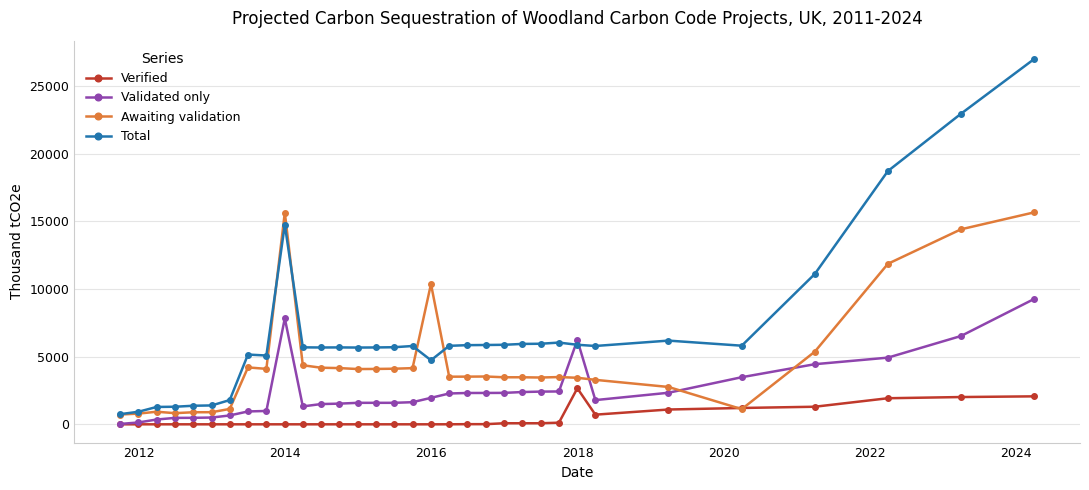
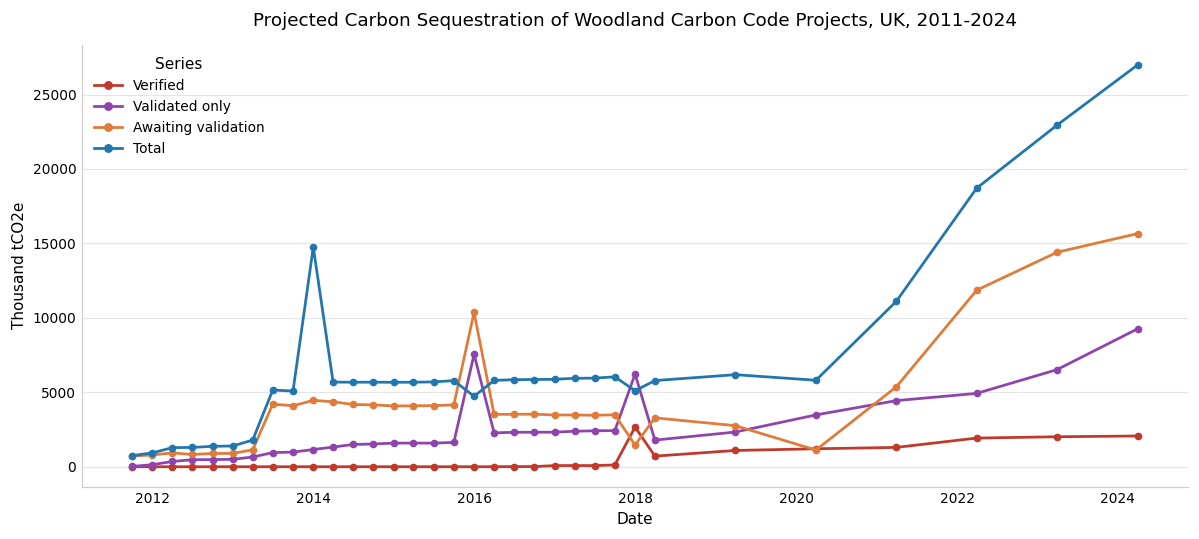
  {
    "Verified": {
      "2014": 0,
      "2016": 0,
      "2018": 2700
    },
    "Validated only": {
-     "2014": 7800,
-     "2016": 2000,
+     "2014": 1200,
+     "2016": 7600,
      "2018": 6200
    },
    "Awaiting validation": {
-     "2014": 15600,
+     "2014": 4500,
      "2016": 10400,
-     "2018": 3400
+     "2018": 1500
    },
    "Total": {
      "2014": 14800,
      "2016": 4700,
-     "2018": 5900
+     "2018": 5100
    }
  }
